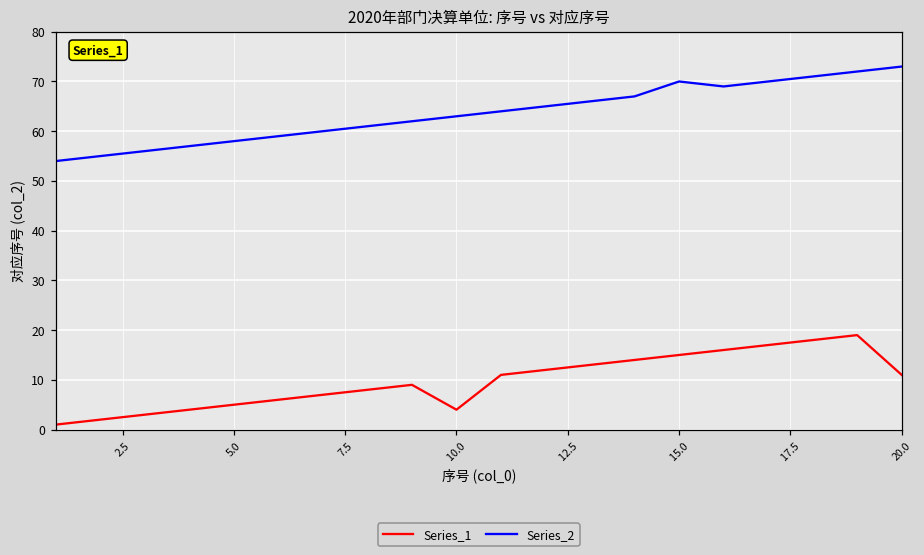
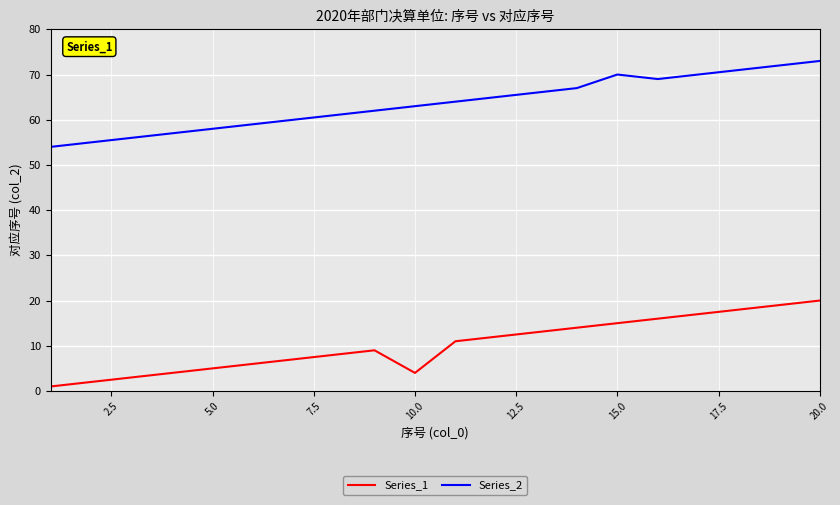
  {
    "Series_1": {
      "5.0": 5,
      "10.0": 4,
      "15.0": 15,
-     "20.0": 11
+     "20.0": 20
    },
    "Series_2": {
      "5.0": 58,
      "10.0": 63,
      "15.0": 70,
      "20.0": 73
    }
  }
